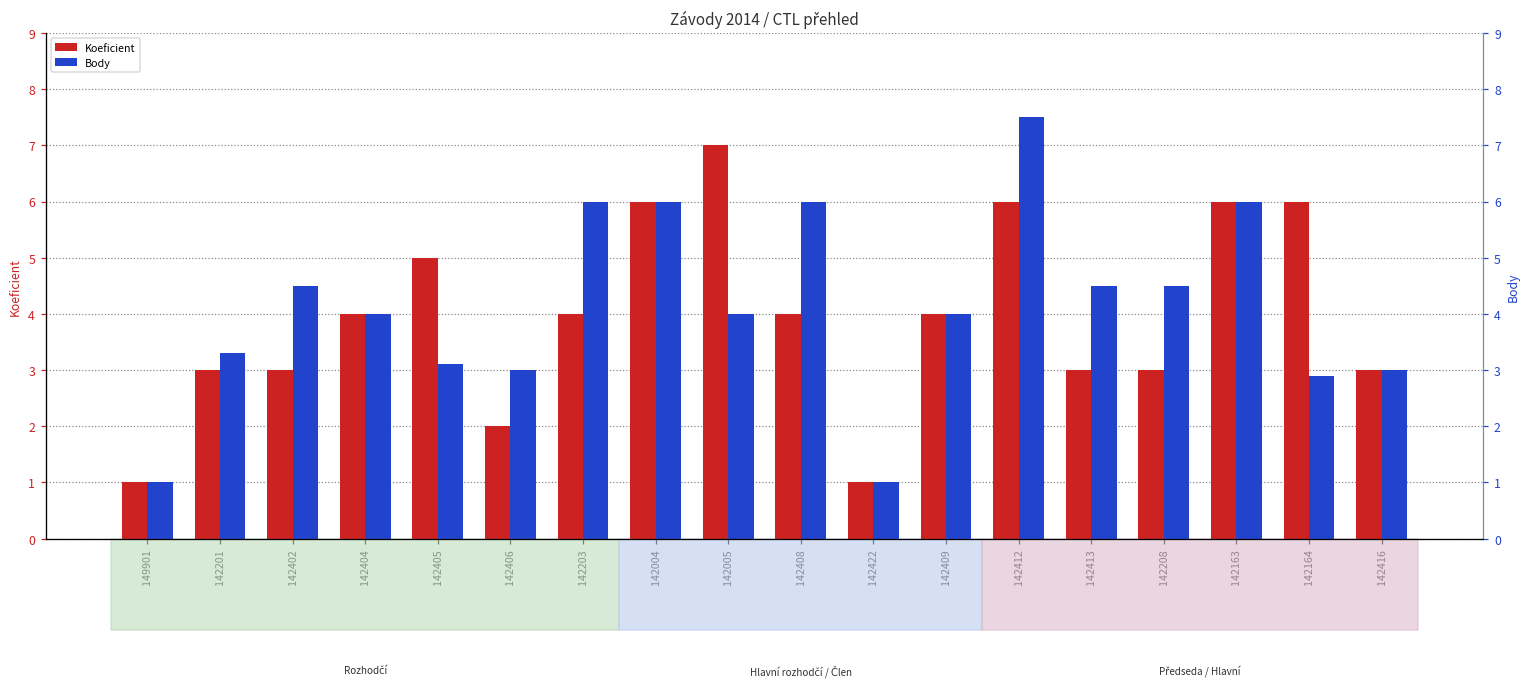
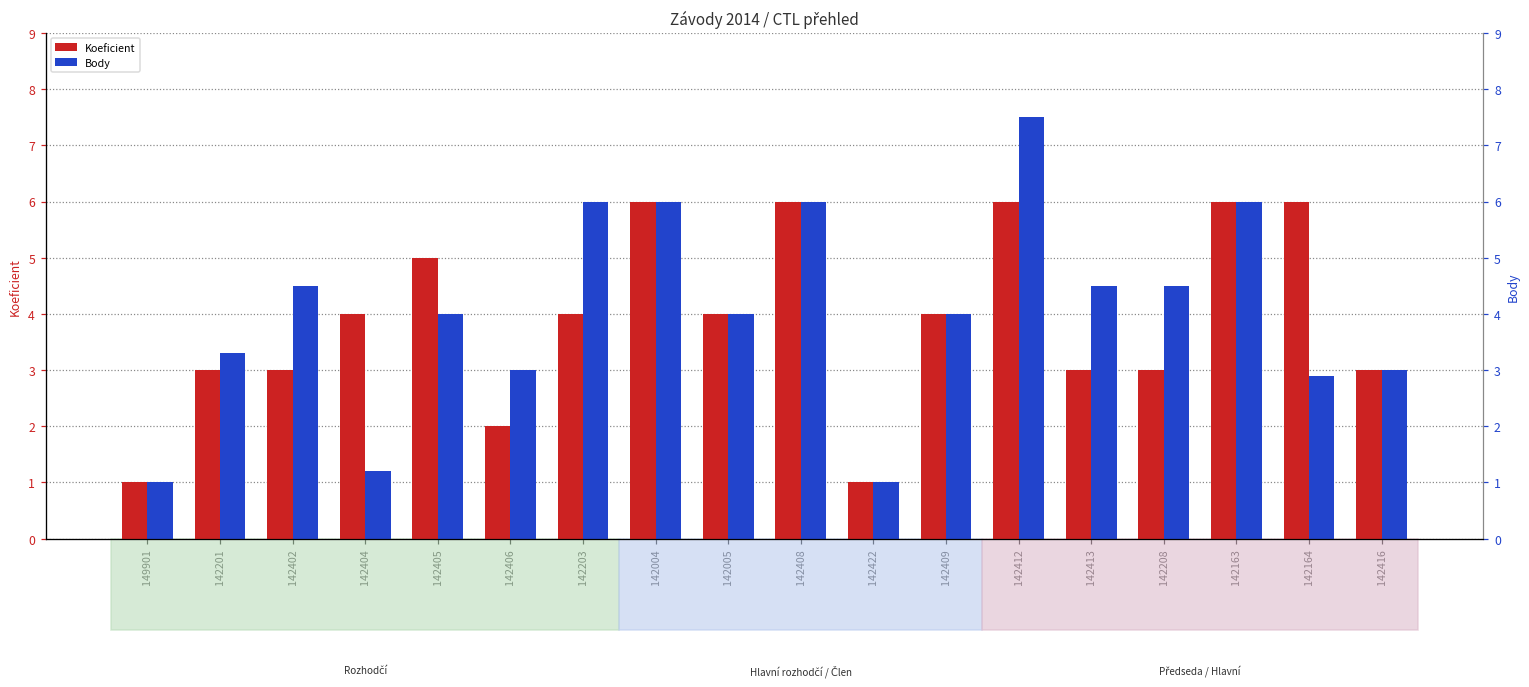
  {
    "Koeficient": {
      "149901": 1,
      "142201": 3,
      "142402": 3,
      "142404": 4,
      "142405": 5,
      "142406": 2,
      "142203": 4,
      "142004": 6,
-     "142005": 7,
-     "142408": 4,
+     "142005": 4,
+     "142408": 6,
      "142422": 1,
      "142409": 4,
      "142412": 6,
      "142413": 3,
      "142208": 3,
      "142163": 6,
      "142164": 6,
      "142416": 3
    },
    "Body": {
      "149901": 1.0,
      "142201": 3.3,
      "142402": 4.5,
-     "142404": 4.0,
-     "142405": 3.1,
+     "142404": 1.2,
+     "142405": 4.0,
      "142406": 3.0,
      "142203": 6.0,
      "142004": 6.0,
      "142005": 4.0,
      "142408": 6.0,
      "142422": 1.0,
      "142409": 4.0,
      "142412": 7.5,
      "142413": 4.5,
      "142208": 4.5,
      "142163": 6.0,
      "142164": 2.9,
      "142416": 3.0
    }
  }
